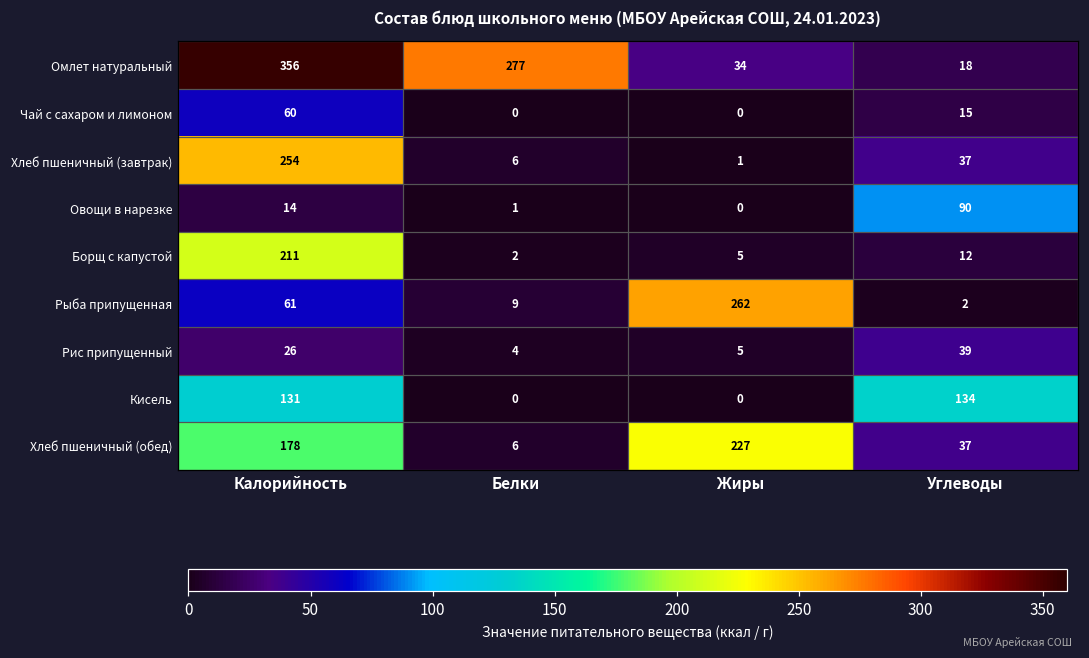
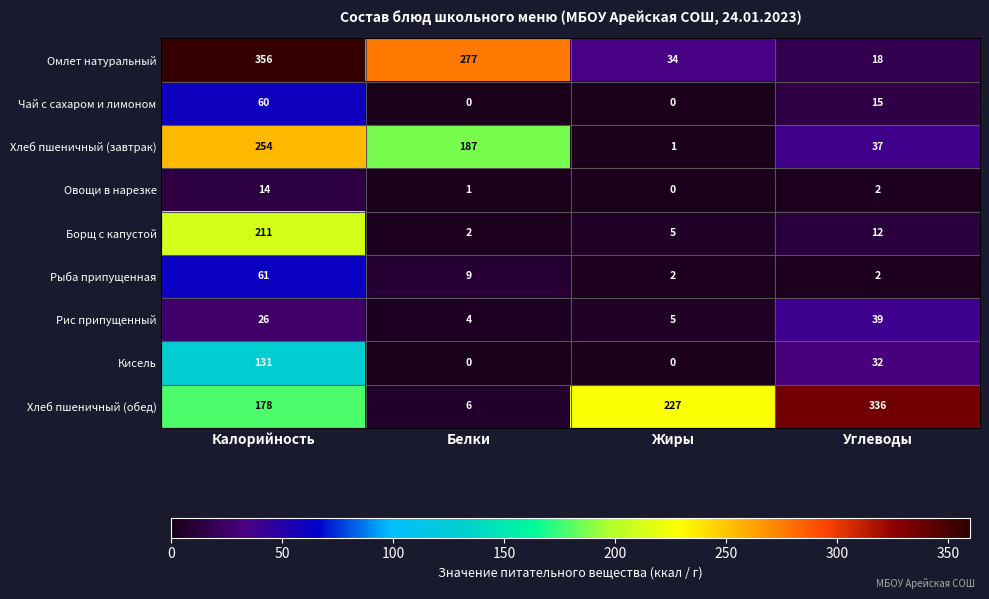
  {
    "Омлет натуральный": {
      "Калорийность": 356,
      "Белки": 277,
      "Жиры": 34,
      "Углеводы": 18
    },
    "Чай с сахаром и лимоном": {
      "Калорийность": 60,
      "Белки": 0,
      "Жиры": 0,
      "Углеводы": 15
    },
    "Хлеб пшеничный (завтрак)": {
      "Калорийность": 254,
-     "Белки": 6,
+     "Белки": 187,
      "Жиры": 1,
      "Углеводы": 37
    },
    "Овощи в нарезке": {
      "Калорийность": 14,
      "Белки": 1,
      "Жиры": 0,
-     "Углеводы": 90
+     "Углеводы": 2
    },
    "Борщ с капустой": {
      "Калорийность": 211,
      "Белки": 2,
      "Жиры": 5,
      "Углеводы": 12
    },
    "Рыба припущенная": {
      "Калорийность": 61,
      "Белки": 9,
-     "Жиры": 262,
+     "Жиры": 2,
      "Углеводы": 2
    },
    "Рис припущенный": {
      "Калорийность": 26,
      "Белки": 4,
      "Жиры": 5,
      "Углеводы": 39
    },
    "Кисель": {
      "Калорийность": 131,
      "Белки": 0,
      "Жиры": 0,
-     "Углеводы": 134
+     "Углеводы": 32
    },
    "Хлеб пшеничный (обед)": {
      "Калорийность": 178,
      "Белки": 6,
      "Жиры": 227,
-     "Углеводы": 37
+     "Углеводы": 336
    }
  }
